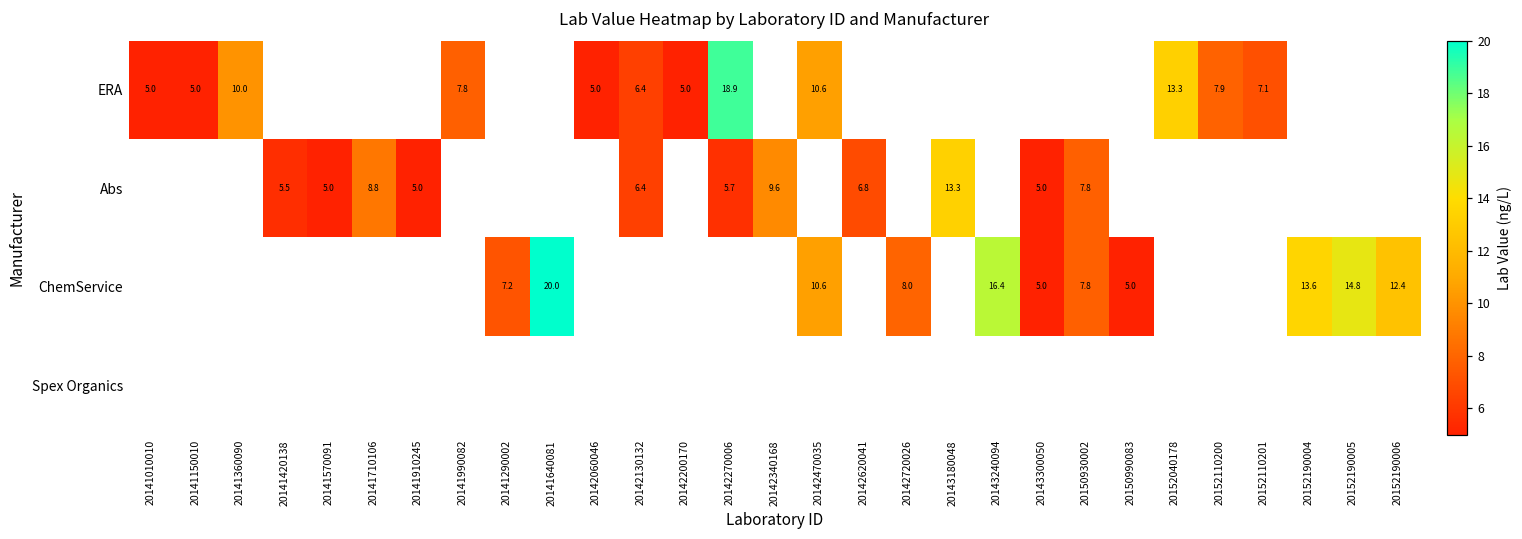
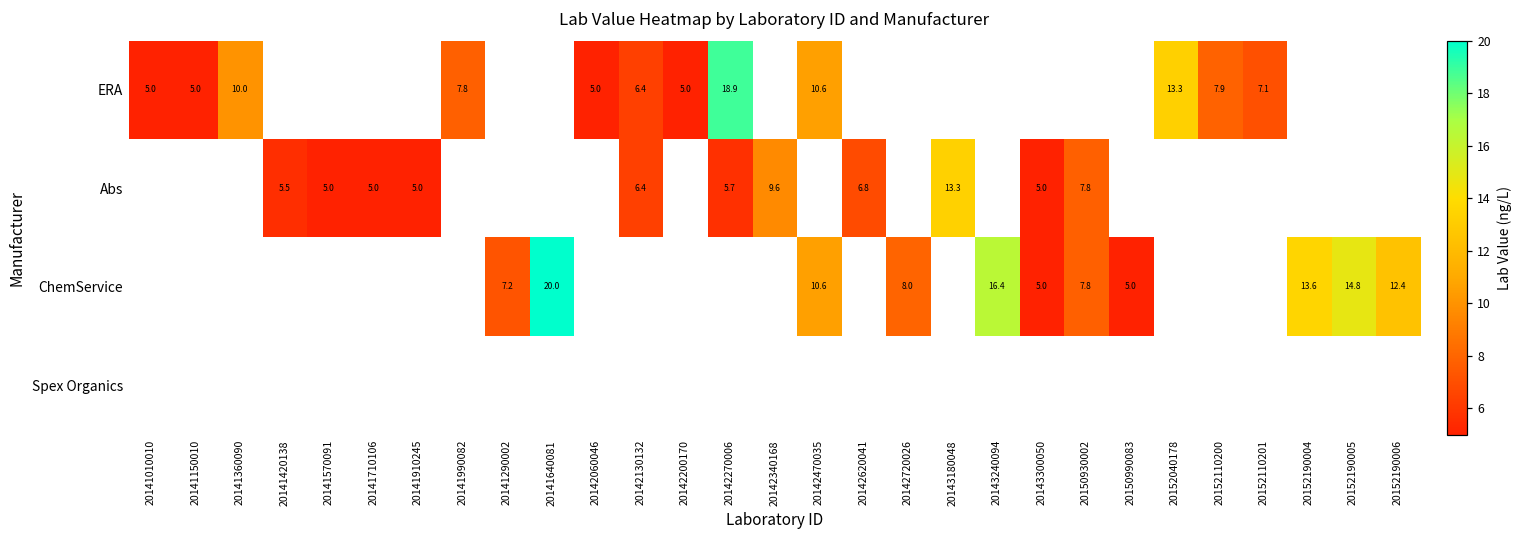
  {
    "ERA": {
      "20141010010": 5.0,
      "20141150010": 5.0,
      "20141360090": 10.0,
      "20141990082": 7.8,
      "20142060046": 5.0,
      "20142130132": 6.4,
      "20142200170": 5.0,
      "20142270006": 18.9,
      "20142470035": 10.6,
      "20152040178": 13.3,
      "20152110200": 7.9,
      "20152110201": 7.1
    },
    "Abs": {
      "20141420138": 5.5,
      "20141570091": 5.0,
-     "20141710106": 8.8,
+     "20141710106": 5.0,
      "20141910245": 5.0,
      "20142130132": 6.4,
      "20142270006": 5.7,
      "20142340168": 9.6,
      "20142620041": 6.8,
      "20143180048": 13.3,
      "20143300050": 5.0,
      "20150930002": 7.8
    },
    "ChemService": {
      "20141290002": 7.2,
      "20141640081": 20.0,
      "20142470035": 10.6,
      "20142720026": 8.0,
      "20143240094": 16.4,
      "20143300050": 5.0,
      "20150930002": 7.8,
      "20150990083": 5.0,
      "20152190004": 13.6,
      "20152190005": 14.8,
      "20152190006": 12.4
    }
  }
